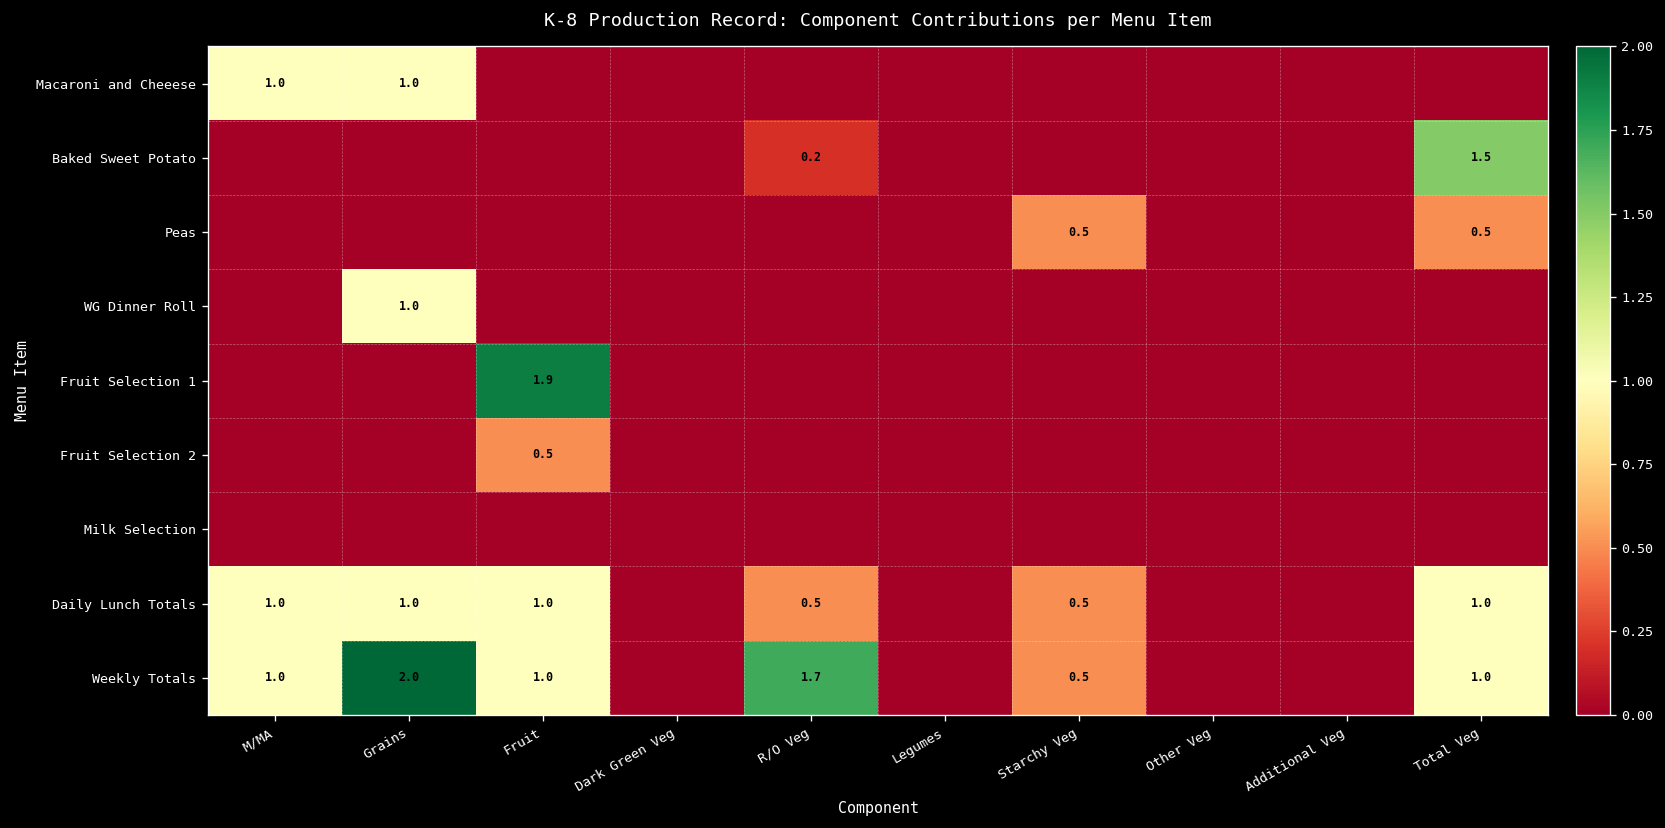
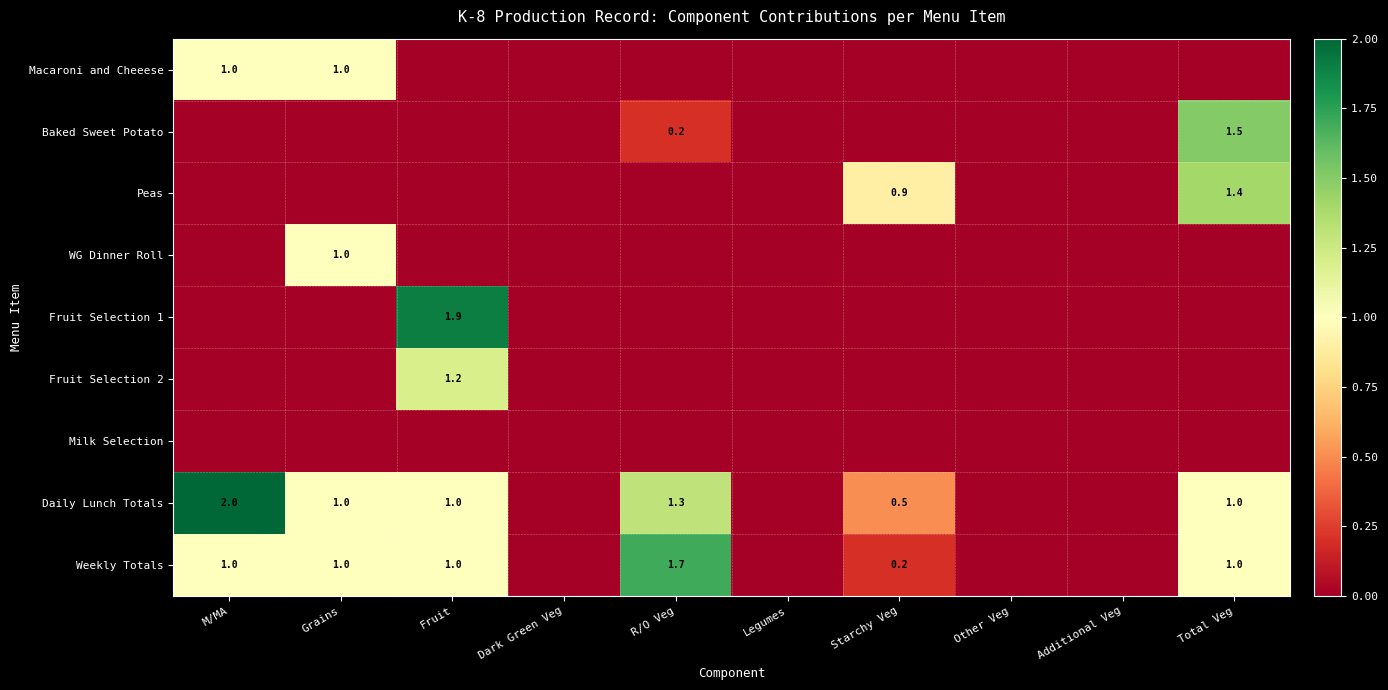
  {
    "Macaroni and Cheeese": {
      "M/MA": 1.0,
      "Grains": 1.0
    },
    "Baked Sweet Potato": {
      "R/O Veg": 0.2,
      "Total Veg": 1.5
    },
    "Peas": {
-     "Starchy Veg": 0.5,
-     "Total Veg": 0.5
+     "Starchy Veg": 0.9,
+     "Total Veg": 1.4
    },
    "WG Dinner Roll": {
      "Grains": 1.0
    },
    "Fruit Selection 1": {
      "Fruit": 1.9
    },
    "Fruit Selection 2": {
-     "Fruit": 0.5
+     "Fruit": 1.2
    },
    "Daily Lunch Totals": {
-     "M/MA": 1.0,
+     "M/MA": 2.0,
      "Grains": 1.0,
      "Fruit": 1.0,
-     "R/O Veg": 0.5,
+     "R/O Veg": 1.3,
      "Starchy Veg": 0.5,
      "Total Veg": 1.0
    },
    "Weekly Totals": {
      "M/MA": 1.0,
-     "Grains": 2.0,
+     "Grains": 1.0,
      "Fruit": 1.0,
      "R/O Veg": 1.7,
-     "Starchy Veg": 0.5,
+     "Starchy Veg": 0.2,
      "Total Veg": 1.0
    }
  }
